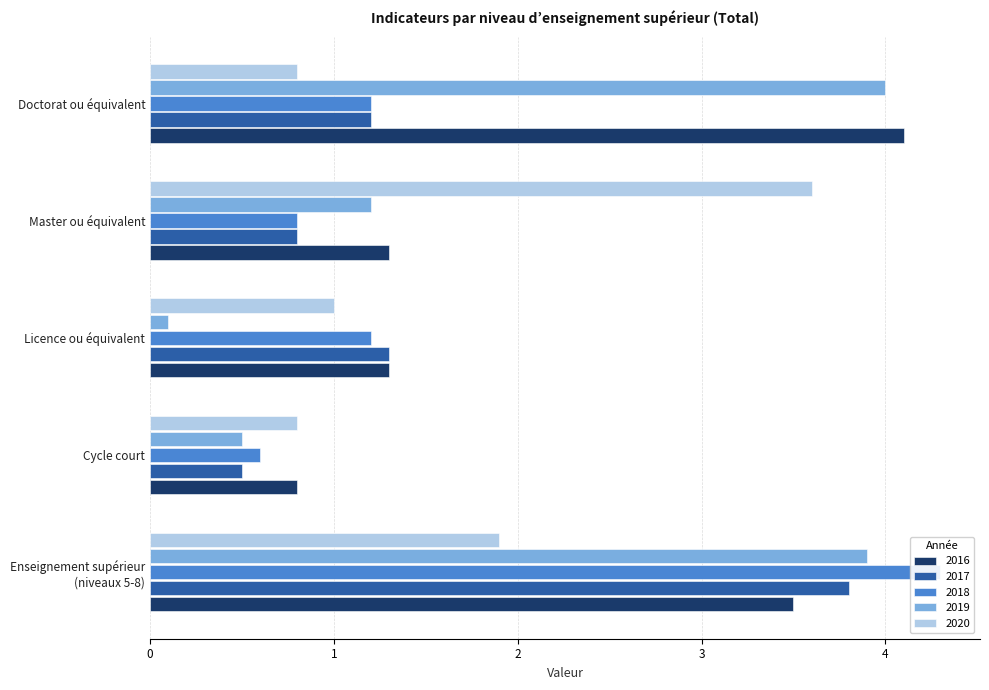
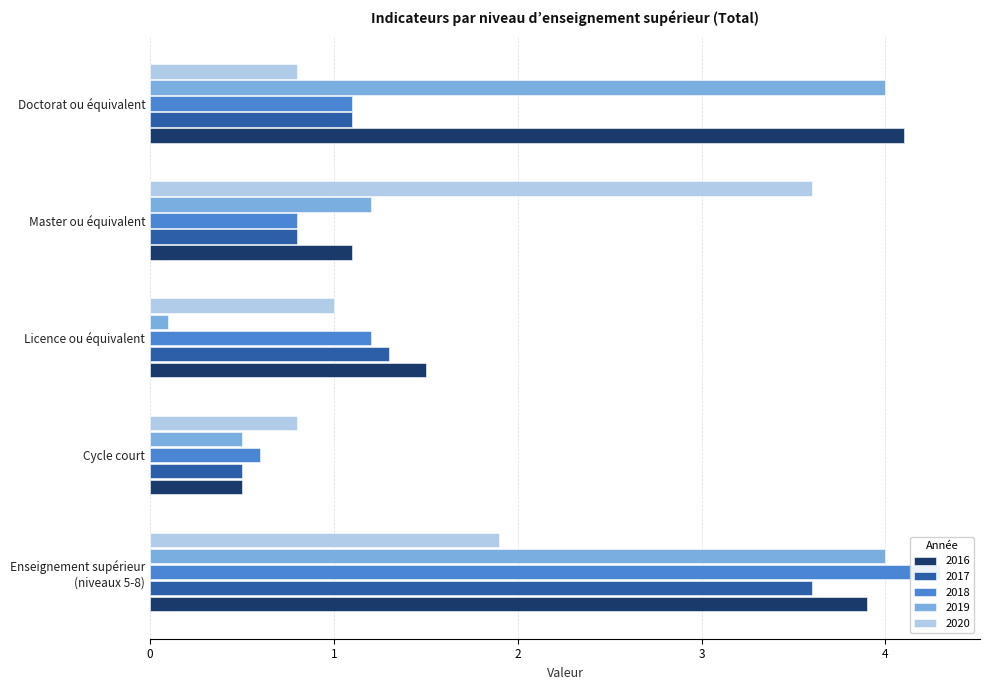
  {
    "2016": {
      "Doctorat ou équivalent": 4.1,
-     "Master ou équivalent": 1.3,
-     "Licence ou équivalent": 1.3,
-     "Cycle court": 0.8,
-     "Enseignement supérieur (niveaux 5-8)": 3.5
+     "Master ou équivalent": 1.1,
+     "Licence ou équivalent": 1.5,
+     "Cycle court": 0.5,
+     "Enseignement supérieur (niveaux 5-8)": 3.9
    },
    "2017": {
-     "Doctorat ou équivalent": 1.2,
+     "Doctorat ou équivalent": 1.1,
      "Master ou équivalent": 0.8,
      "Licence ou équivalent": 1.3,
      "Cycle court": 0.5,
-     "Enseignement supérieur (niveaux 5-8)": 3.8
+     "Enseignement supérieur (niveaux 5-8)": 3.6
    },
    "2018": {
-     "Doctorat ou équivalent": 1.2,
+     "Doctorat ou équivalent": 1.1,
      "Master ou équivalent": 0.8,
      "Licence ou équivalent": 1.2,
      "Cycle court": 0.6
    },
    "2019": {
      "Doctorat ou équivalent": 4.0,
      "Master ou équivalent": 1.2,
      "Licence ou équivalent": 0.1,
      "Cycle court": 0.5,
-     "Enseignement supérieur (niveaux 5-8)": 3.9
+     "Enseignement supérieur (niveaux 5-8)": 4.0
    },
    "2020": {
      "Doctorat ou équivalent": 0.8,
      "Master ou équivalent": 3.6,
      "Licence ou équivalent": 1.0,
      "Cycle court": 0.8,
      "Enseignement supérieur (niveaux 5-8)": 1.9
    }
  }
